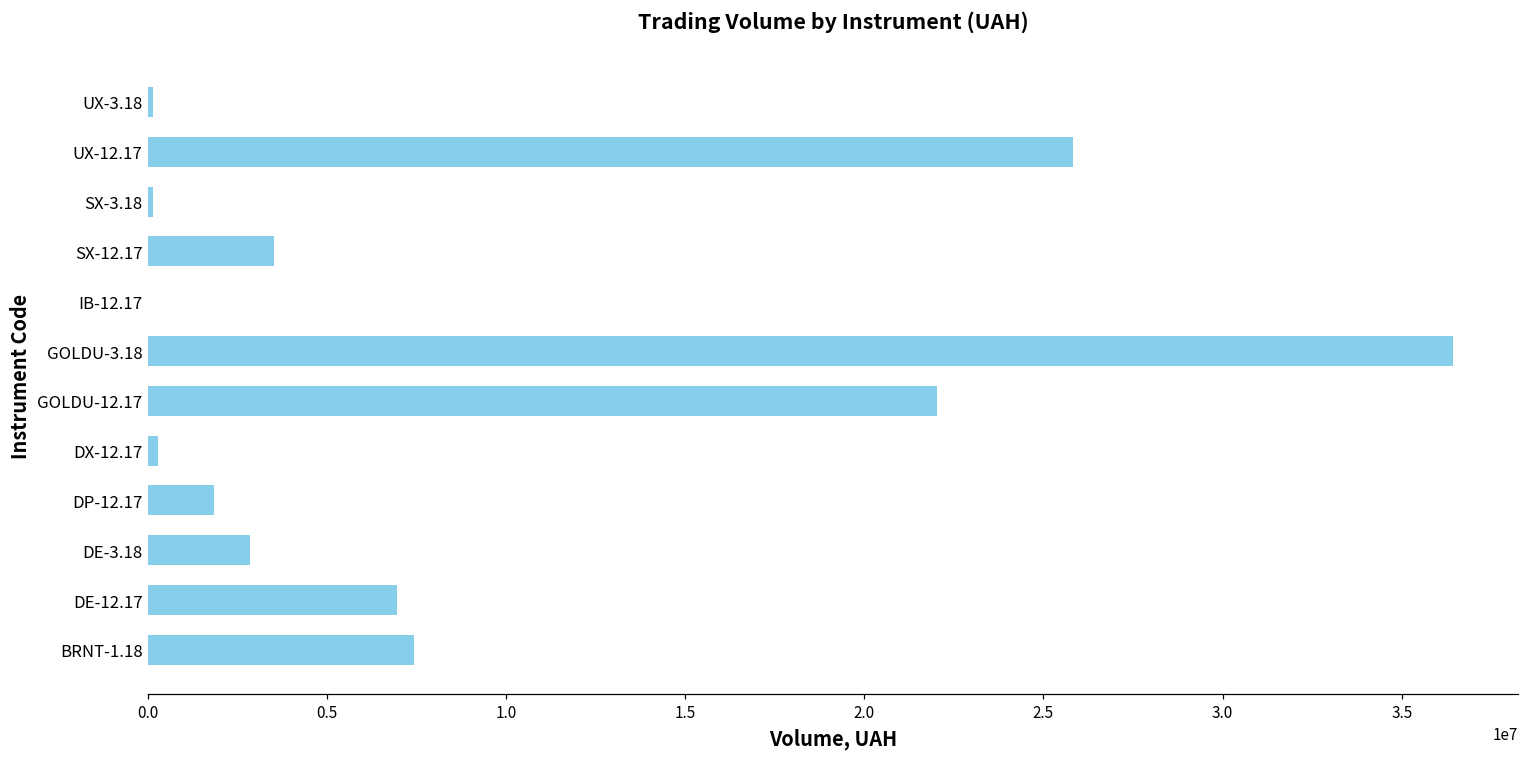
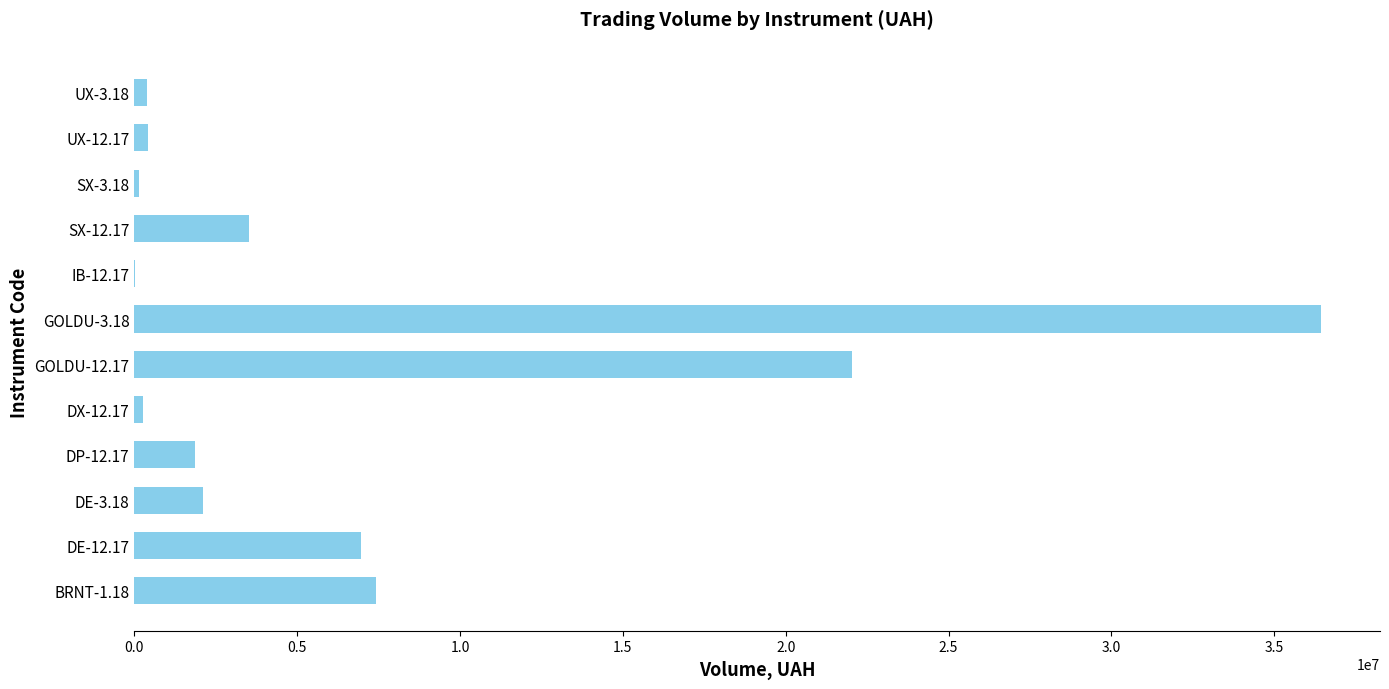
  {
-   "UX-3.18": 100000,
-   "UX-12.17": 25800000,
+   "UX-3.18": 400000,
+   "UX-12.17": 400000,
    "SX-3.18": 100000,
    "SX-12.17": 3500000,
    "GOLDU-3.18": 36400000,
    "GOLDU-12.17": 22000000,
    "DX-12.17": 300000,
    "DP-12.17": 1900000,
-   "DE-3.18": 2900000,
+   "DE-3.18": 2100000,
    "DE-12.17": 6900000,
    "BRNT-1.18": 7400000
  }
